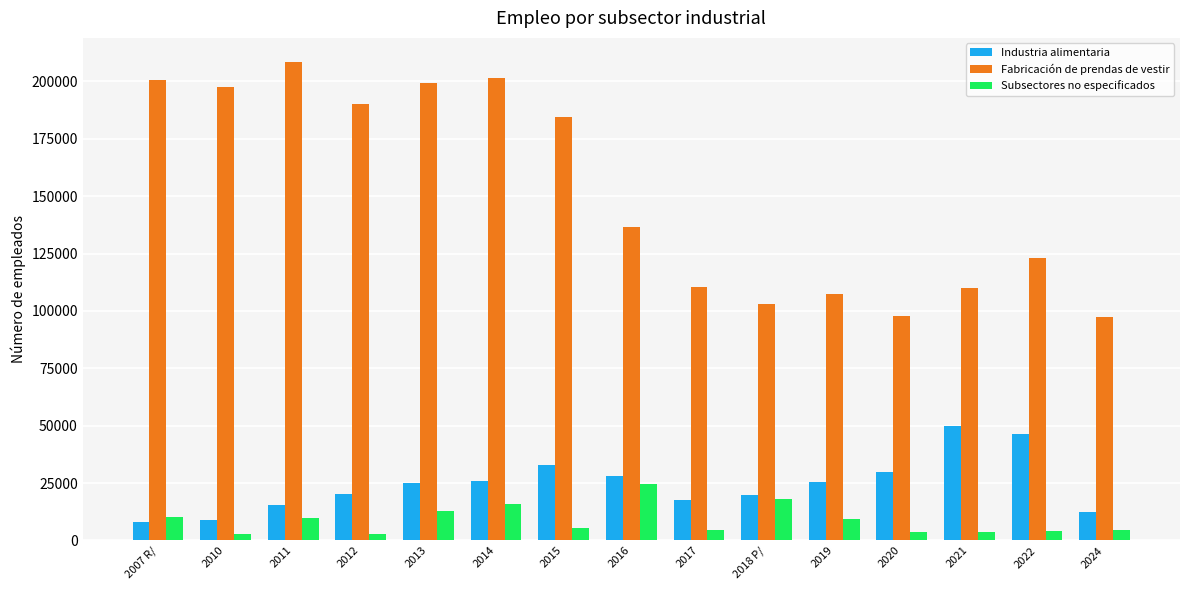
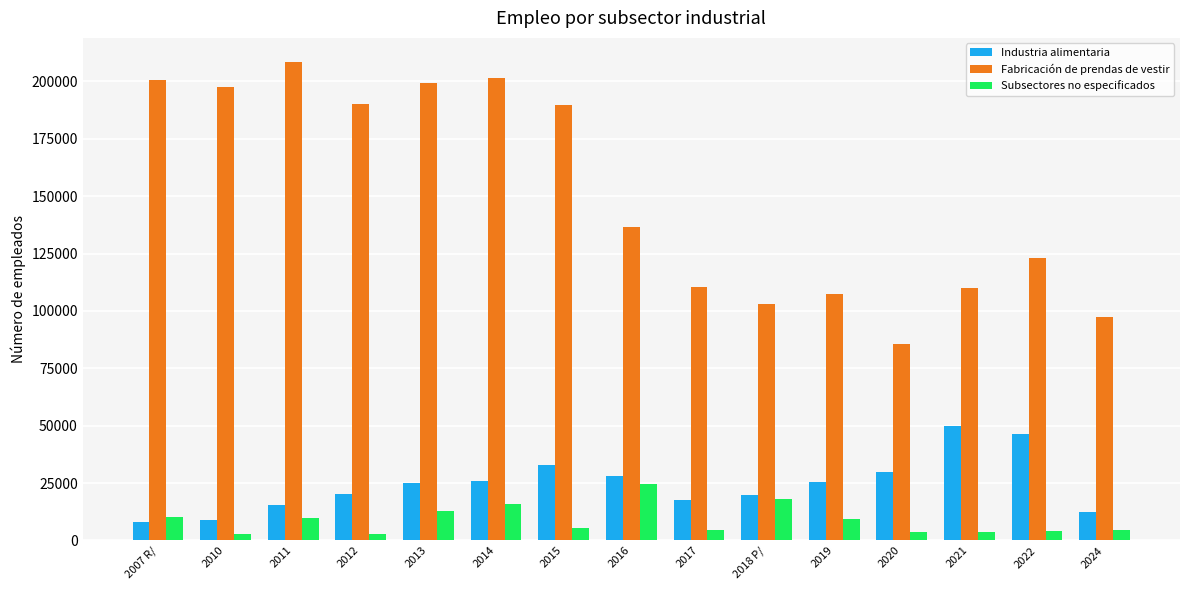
  {
    "Industria alimentaria": {
      "2007 R/": 8000,
      "2010": 9000,
      "2011": 15000,
      "2012": 20000,
      "2013": 25000,
      "2014": 26000,
      "2015": 33000,
      "2016": 28000,
      "2017": 18000,
      "2018 P/": 20000,
      "2019": 25000,
      "2020": 30000,
      "2021": 50000,
      "2022": 46000,
      "2024": 12000
    },
    "Fabricación de prendas de vestir": {
      "2007 R/": 201000,
      "2010": 198000,
      "2011": 209000,
      "2012": 190000,
      "2013": 199000,
      "2014": 202000,
-     "2015": 185000,
+     "2015": 190000,
      "2016": 137000,
      "2017": 110000,
      "2018 P/": 103000,
      "2019": 107000,
-     "2020": 98000,
+     "2020": 86000,
      "2021": 110000,
      "2022": 123000,
      "2024": 97000
    },
    "Subsectores no especificados": {
      "2007 R/": 10000,
      "2010": 3000,
      "2011": 10000,
      "2012": 3000,
      "2013": 13000,
      "2014": 16000,
      "2015": 6000,
      "2016": 24000,
      "2017": 4000,
      "2018 P/": 18000,
      "2019": 9000,
      "2020": 4000,
      "2021": 4000,
      "2022": 4000,
      "2024": 5000
    }
  }
